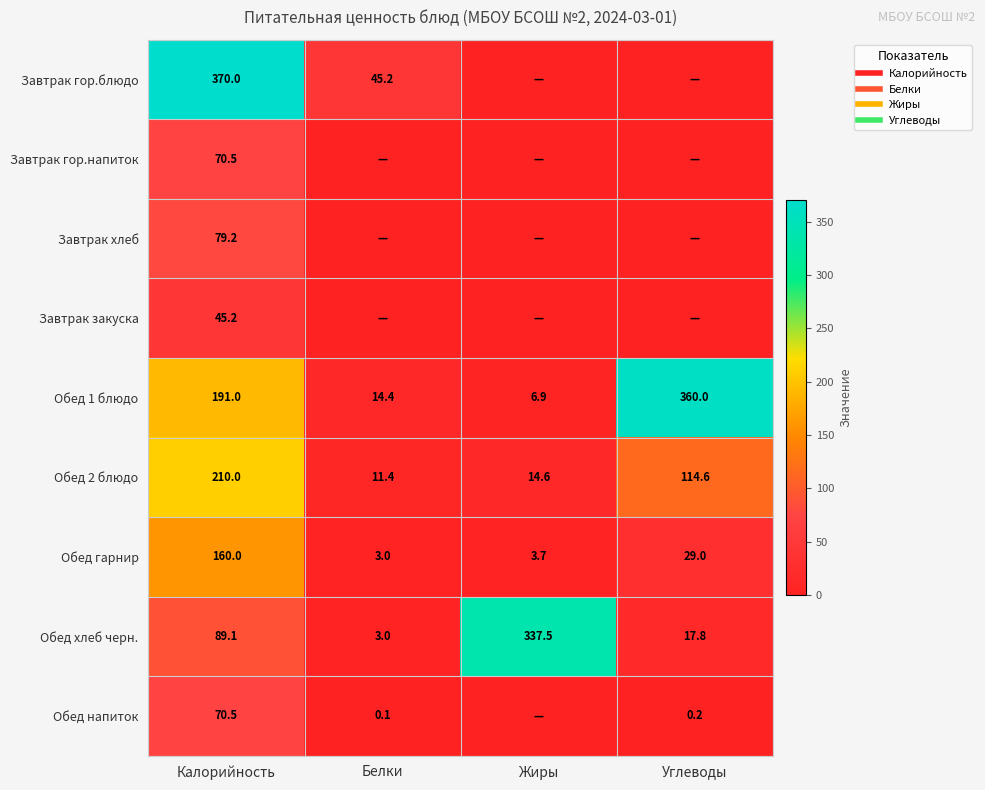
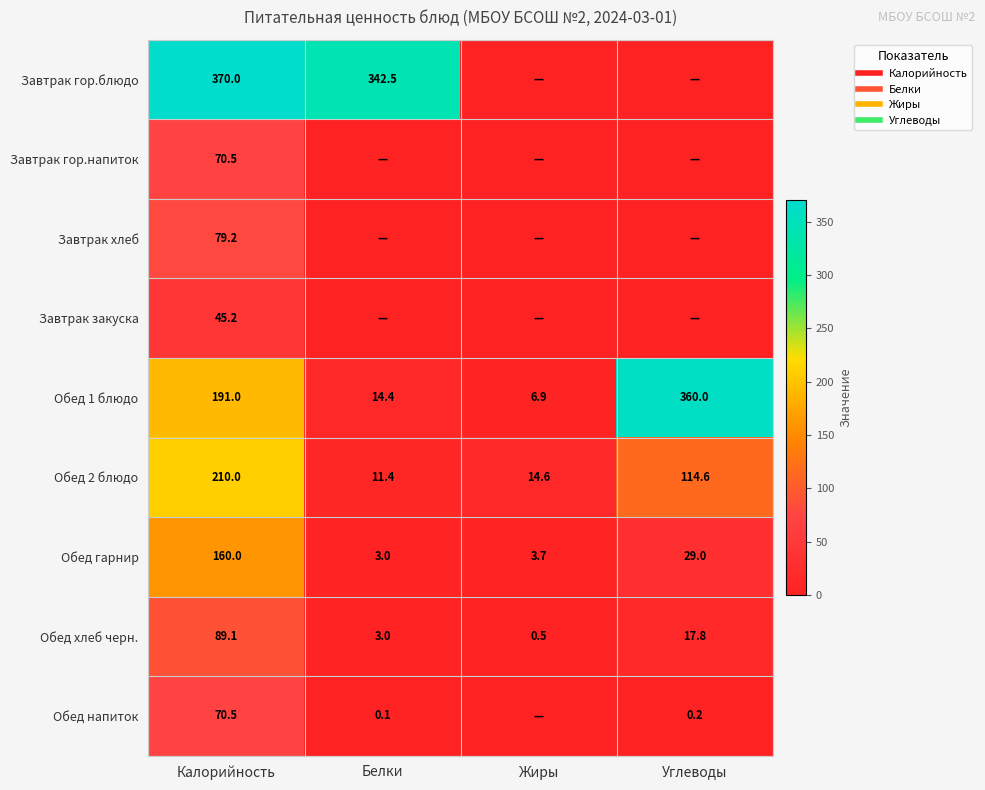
  {
    "Завтрак гор.блюдо": {
      "Калорийность": 370.0,
-     "Белки": 45.2
+     "Белки": 342.5
    },
    "Завтрак гор.напиток": {
      "Калорийность": 70.5
    },
    "Завтрак хлеб": {
      "Калорийность": 79.2
    },
    "Завтрак закуска": {
      "Калорийность": 45.2
    },
    "Обед 1 блюдо": {
      "Калорийность": 191.0,
      "Белки": 14.4,
      "Жиры": 6.9,
      "Углеводы": 360.0
    },
    "Обед 2 блюдо": {
      "Калорийность": 210.0,
      "Белки": 11.4,
      "Жиры": 14.6,
      "Углеводы": 114.6
    },
    "Обед гарнир": {
      "Калорийность": 160.0,
      "Белки": 3.0,
      "Жиры": 3.7,
      "Углеводы": 29.0
    },
    "Обед хлеб черн.": {
      "Калорийность": 89.1,
      "Белки": 3.0,
-     "Жиры": 337.5,
+     "Жиры": 0.5,
      "Углеводы": 17.8
    },
    "Обед напиток": {
      "Калорийность": 70.5,
      "Белки": 0.1,
      "Углеводы": 0.2
    }
  }
